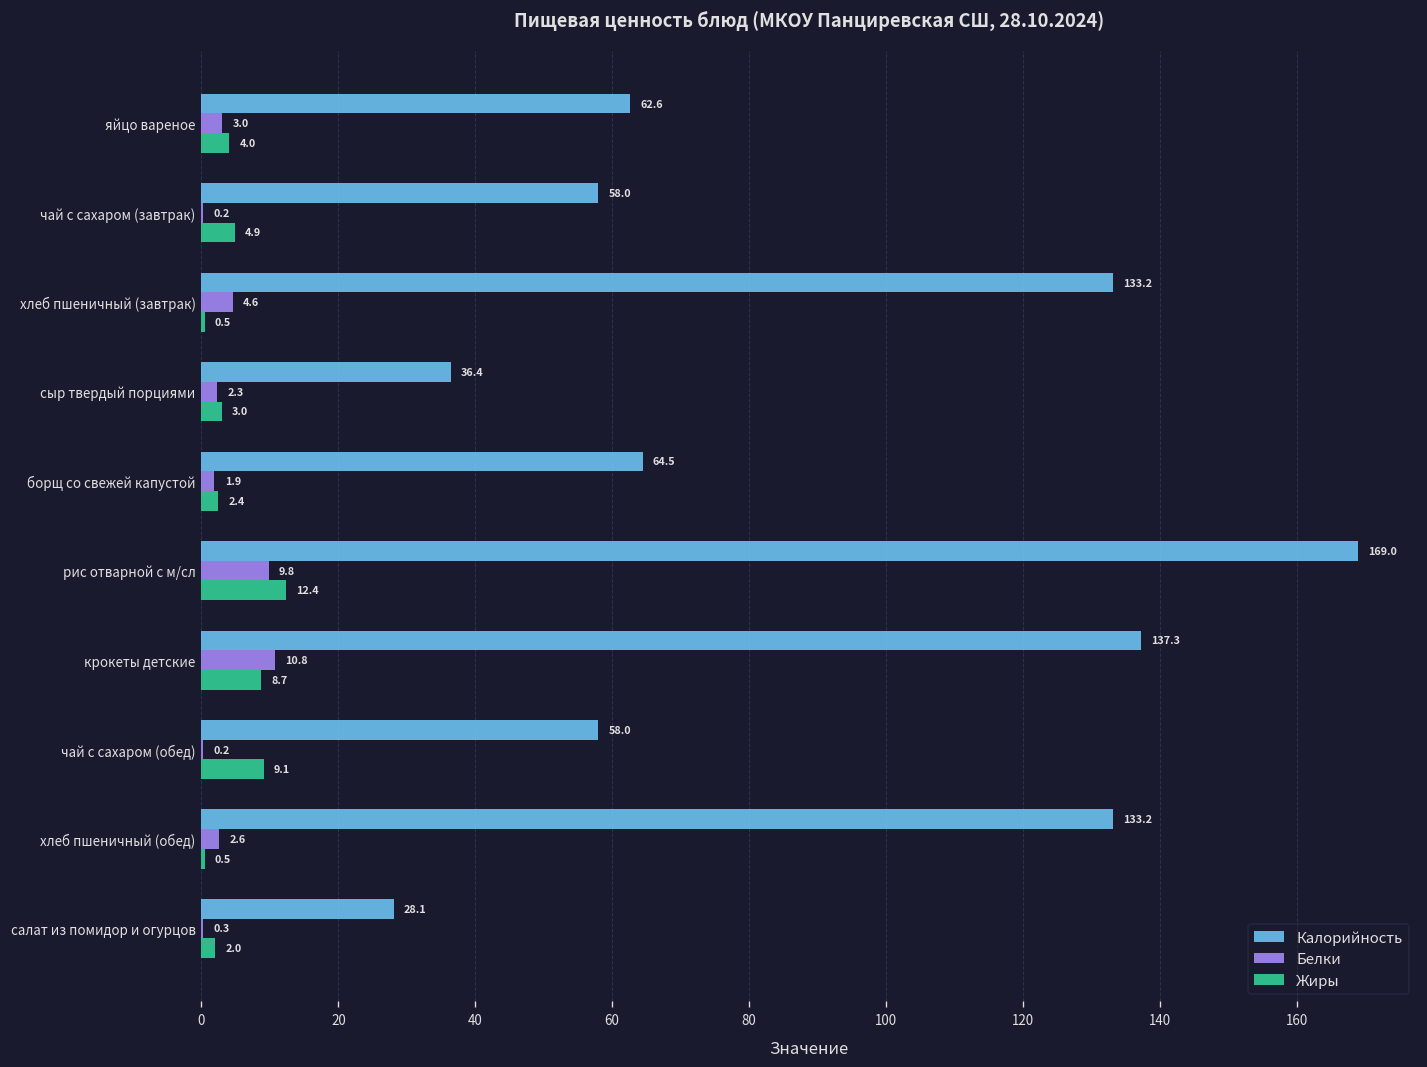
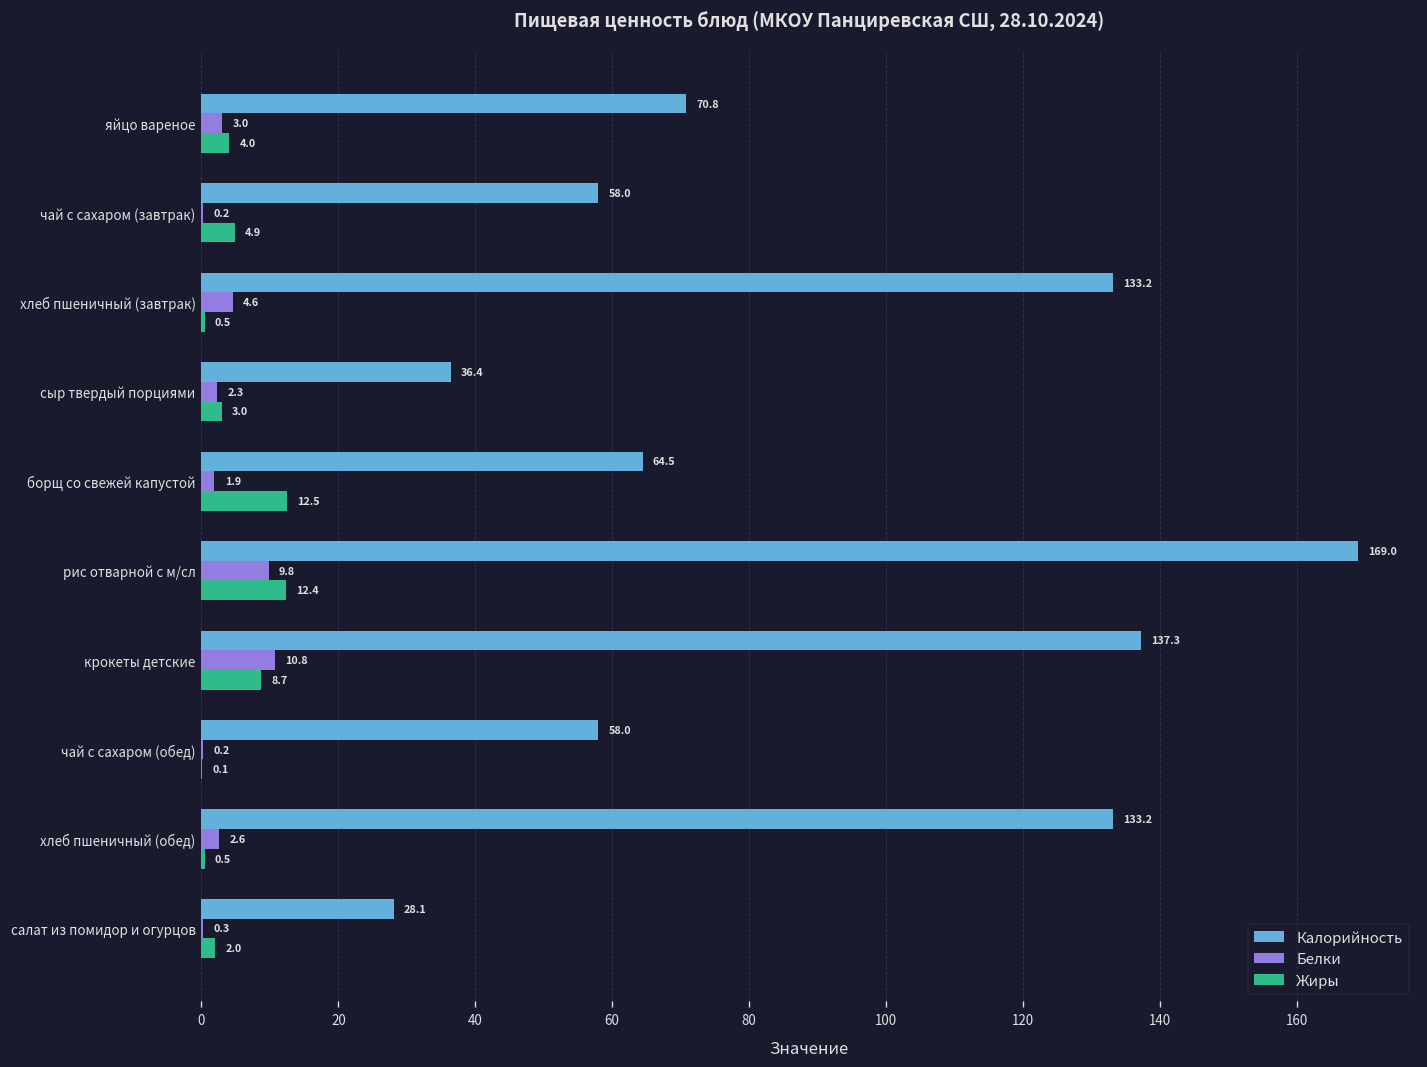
  {
    "Калорийность": {
-     "яйцо вареное": 62.6,
+     "яйцо вареное": 70.8,
      "чай с сахаром (завтрак)": 58.0,
      "хлеб пшеничный (завтрак)": 133.2,
      "сыр твердый порциями": 36.4,
      "борщ со свежей капустой": 64.5,
      "рис отварной с м/сл": 169.0,
      "крокеты детские": 137.3,
      "чай с сахаром (обед)": 58.0,
      "хлеб пшеничный (обед)": 133.2,
      "салат из помидор и огурцов": 28.1
    },
    "Белки": {
      "яйцо вареное": 3.0,
      "чай с сахаром (завтрак)": 0.2,
      "хлеб пшеничный (завтрак)": 4.6,
      "сыр твердый порциями": 2.3,
      "борщ со свежей капустой": 1.9,
      "рис отварной с м/сл": 9.8,
      "крокеты детские": 10.8,
      "чай с сахаром (обед)": 0.2,
      "хлеб пшеничный (обед)": 2.6,
      "салат из помидор и огурцов": 0.3
    },
    "Жиры": {
      "яйцо вареное": 4.0,
      "чай с сахаром (завтрак)": 4.9,
      "хлеб пшеничный (завтрак)": 0.5,
      "сыр твердый порциями": 3.0,
-     "борщ со свежей капустой": 2.4,
+     "борщ со свежей капустой": 12.5,
      "рис отварной с м/сл": 12.4,
      "крокеты детские": 8.7,
-     "чай с сахаром (обед)": 9.1,
+     "чай с сахаром (обед)": 0.1,
      "хлеб пшеничный (обед)": 0.5,
      "салат из помидор и огурцов": 2.0
    }
  }
